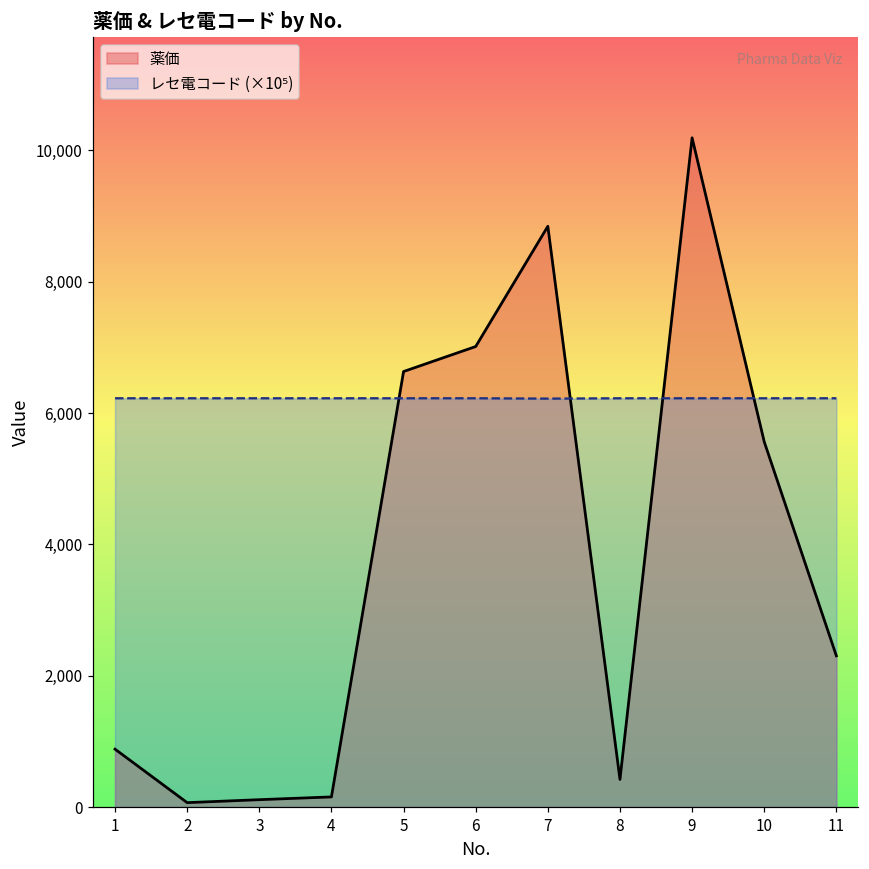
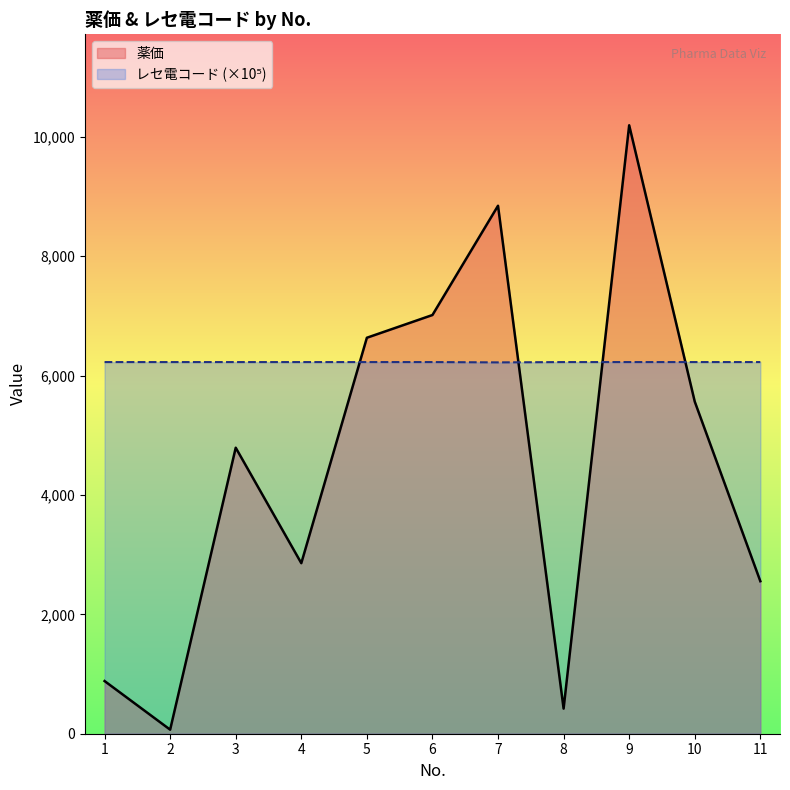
  {
    "薬価": {
      "1": "900",
      "2": "100",
-     "3": "100",
-     "4": "200",
+     "3": "4,800",
+     "4": "2,900",
      "5": "6,600",
      "6": "7,000",
      "7": "8,800",
      "8": "400",
      "9": "10,200",
      "10": "5,600",
-     "11": "2,300"
+     "11": "2,600"
    },
    "レセ電コード (×10⁵)": {
      "1": "6,200",
      "2": "6,200",
      "3": "6,200",
      "4": "6,200",
      "5": "6,200",
      "6": "6,200",
      "7": "6,200",
      "8": "6,200",
      "9": "6,200",
      "10": "6,200",
      "11": "6,200"
    }
  }
